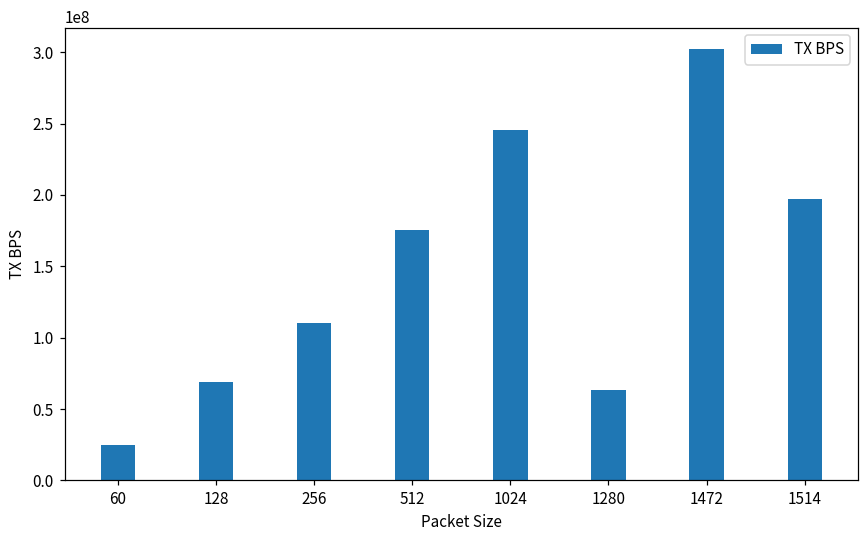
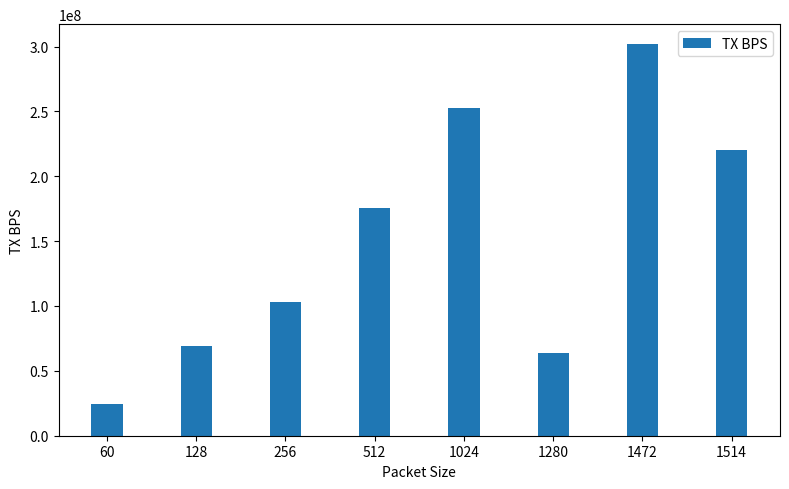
  {
    "60": 25000000,
    "128": 69000000,
-   "256": 110000000,
+   "256": 103000000,
    "512": 176000000,
-   "1024": 245000000,
+   "1024": 253000000,
    "1280": 64000000,
    "1472": 302000000,
-   "1514": 197000000
+   "1514": 221000000
  }
